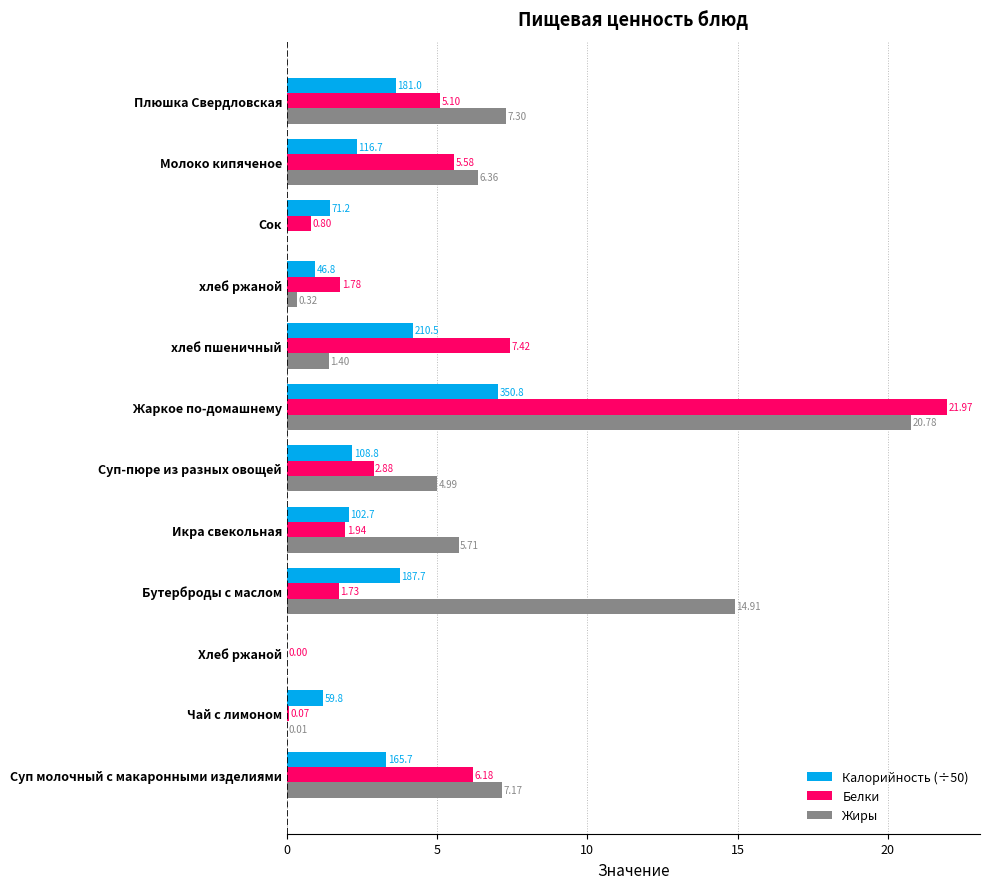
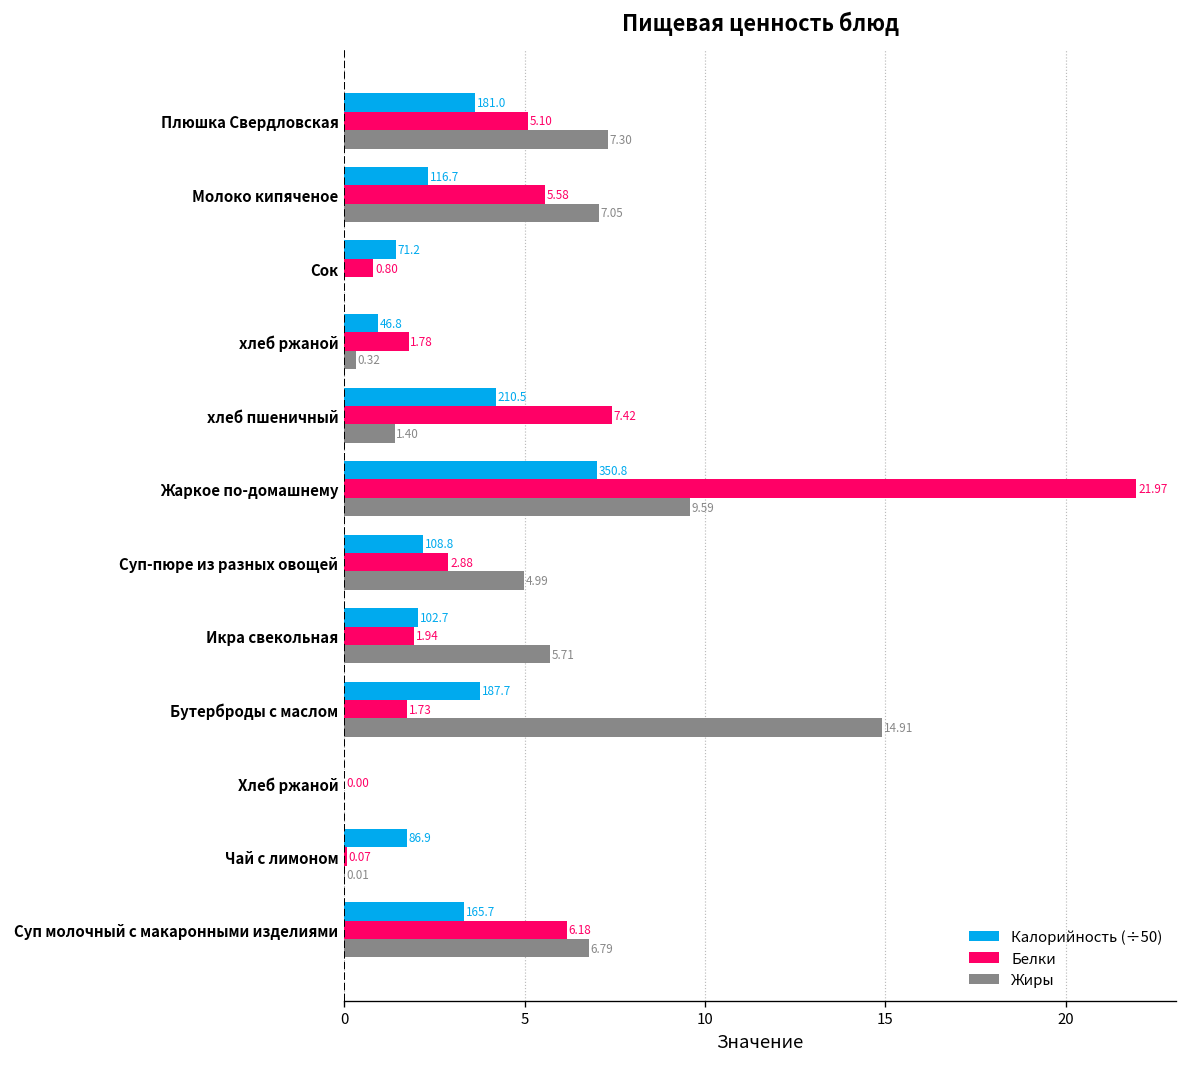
  {
    "Калорийность (÷50)": {
-     "Чай с лимоном": 59.8
+     "Чай с лимоном": 86.9
    },
    "Белки": {
      "Плюшка Свердловская": 5.10,
      "Молоко кипяченое": 5.58,
      "Сок": 0.80,
      "хлеб ржаной": 1.78,
      "хлеб пшеничный": 7.42,
      "Жаркое по-домашнему": 21.97,
      "Суп-пюре из разных овощей": 2.88,
      "Икра свекольная": 1.94,
      "Бутерброды с маслом": 1.73,
      "Хлеб ржаной": 0.00,
      "Чай с лимоном": 0.07,
      "Суп молочный с макаронными изделиями": 6.18
    },
    "Жиры": {
      "Плюшка Свердловская": 7.30,
-     "Молоко кипяченое": 6.36,
+     "Молоко кипяченое": 7.05,
      "хлеб ржаной": 0.32,
      "хлеб пшеничный": 1.40,
-     "Жаркое по-домашнему": 20.78,
+     "Жаркое по-домашнему": 9.59,
      "Суп-пюре из разных овощей": 4.99,
      "Икра свекольная": 5.71,
      "Бутерброды с маслом": 14.91,
      "Чай с лимоном": 0.01,
-     "Суп молочный с макаронными изделиями": 7.17
+     "Суп молочный с макаронными изделиями": 6.79
    }
  }
